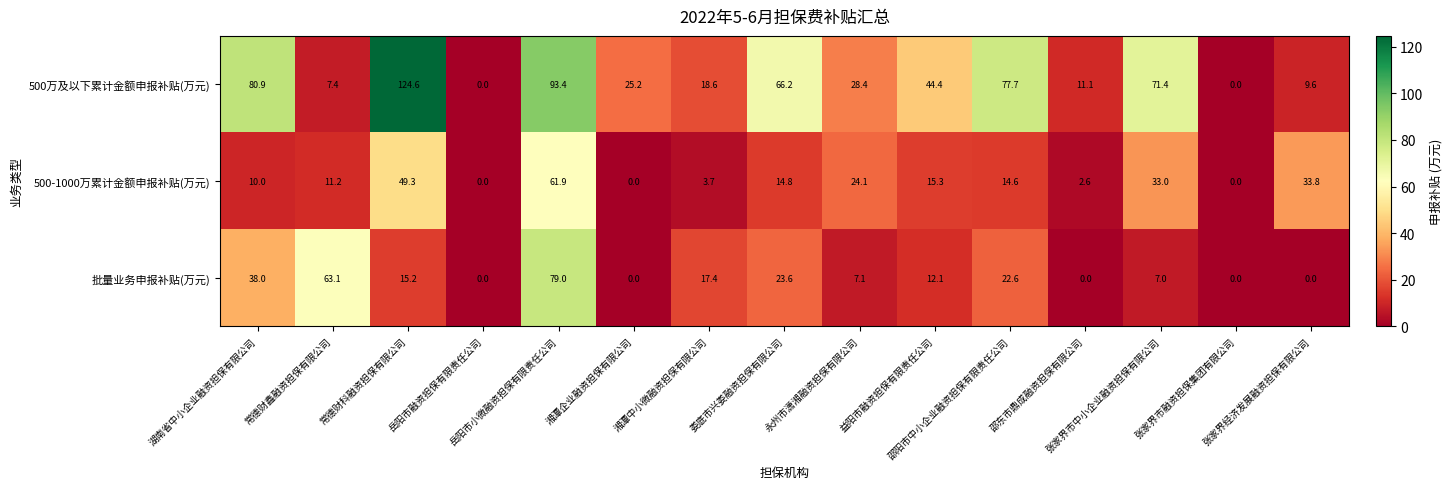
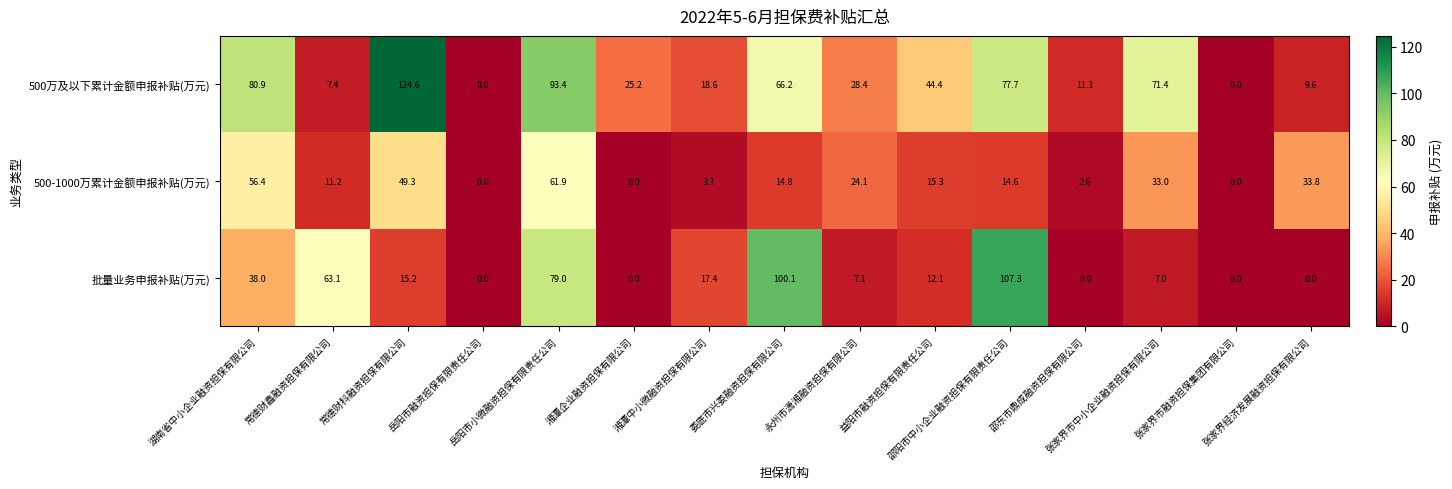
  {
    "500万及以下累计金额申报补贴(万元)": {
      "湖南省中小企业融资担保有限公司": 80.9,
      "常德财鑫融资担保有限公司": 7.4,
      "常德财科融资担保有限公司": 124.6,
      "岳阳市融资担保有限责任公司": 0.0,
      "岳阳市小微融资担保有限责任公司": 93.4,
      "湘潭企业融资担保有限公司": 25.2,
      "湘潭中小微融资担保有限公司": 18.6,
      "娄底市兴娄融资担保有限公司": 66.2,
      "永州市潇湘融资担保有限公司": 28.4,
      "益阳市融资担保有限责任公司": 44.4,
      "邵阳市中小企业融资担保有限责任公司": 77.7,
      "邵东市鼎成融资担保有限公司": 11.1,
      "张家界市中小企业融资担保有限公司": 71.4,
      "张家界市融资担保集团有限公司": 0.0,
      "张家界经济发展融资担保有限公司": 9.6
    },
    "500-1000万累计金额申报补贴(万元)": {
-     "湖南省中小企业融资担保有限公司": 10.0,
+     "湖南省中小企业融资担保有限公司": 56.4,
      "常德财鑫融资担保有限公司": 11.2,
      "常德财科融资担保有限公司": 49.3,
      "岳阳市融资担保有限责任公司": 0.0,
      "岳阳市小微融资担保有限责任公司": 61.9,
      "湘潭企业融资担保有限公司": 0.0,
      "湘潭中小微融资担保有限公司": 3.7,
      "娄底市兴娄融资担保有限公司": 14.8,
      "永州市潇湘融资担保有限公司": 24.1,
      "益阳市融资担保有限责任公司": 15.3,
      "邵阳市中小企业融资担保有限责任公司": 14.6,
      "邵东市鼎成融资担保有限公司": 2.6,
      "张家界市中小企业融资担保有限公司": 33.0,
      "张家界市融资担保集团有限公司": 0.0,
      "张家界经济发展融资担保有限公司": 33.8
    },
    "批量业务申报补贴(万元)": {
      "湖南省中小企业融资担保有限公司": 38.0,
      "常德财鑫融资担保有限公司": 63.1,
      "常德财科融资担保有限公司": 15.2,
      "岳阳市融资担保有限责任公司": 0.0,
      "岳阳市小微融资担保有限责任公司": 79.0,
      "湘潭企业融资担保有限公司": 0.0,
      "湘潭中小微融资担保有限公司": 17.4,
-     "娄底市兴娄融资担保有限公司": 23.6,
+     "娄底市兴娄融资担保有限公司": 100.1,
      "永州市潇湘融资担保有限公司": 7.1,
      "益阳市融资担保有限责任公司": 12.1,
-     "邵阳市中小企业融资担保有限责任公司": 22.6,
+     "邵阳市中小企业融资担保有限责任公司": 107.3,
      "邵东市鼎成融资担保有限公司": 0.0,
      "张家界市中小企业融资担保有限公司": 7.0,
      "张家界市融资担保集团有限公司": 0.0,
      "张家界经济发展融资担保有限公司": 0.0
    }
  }
